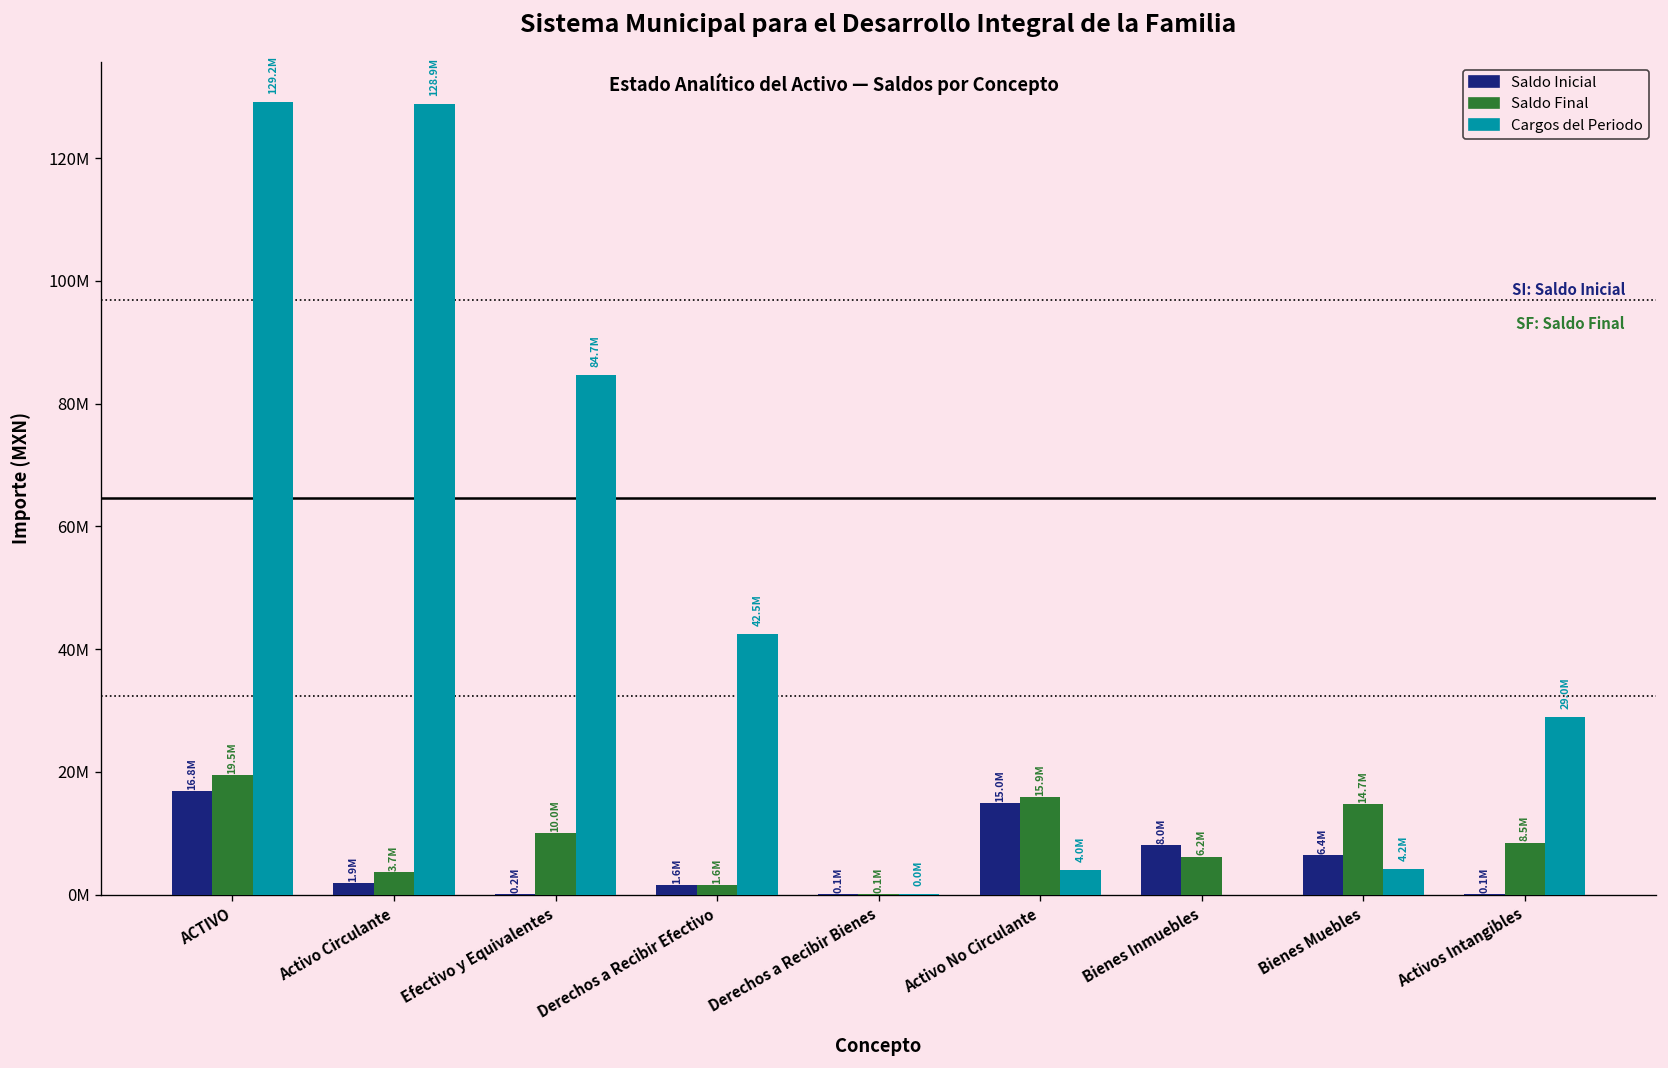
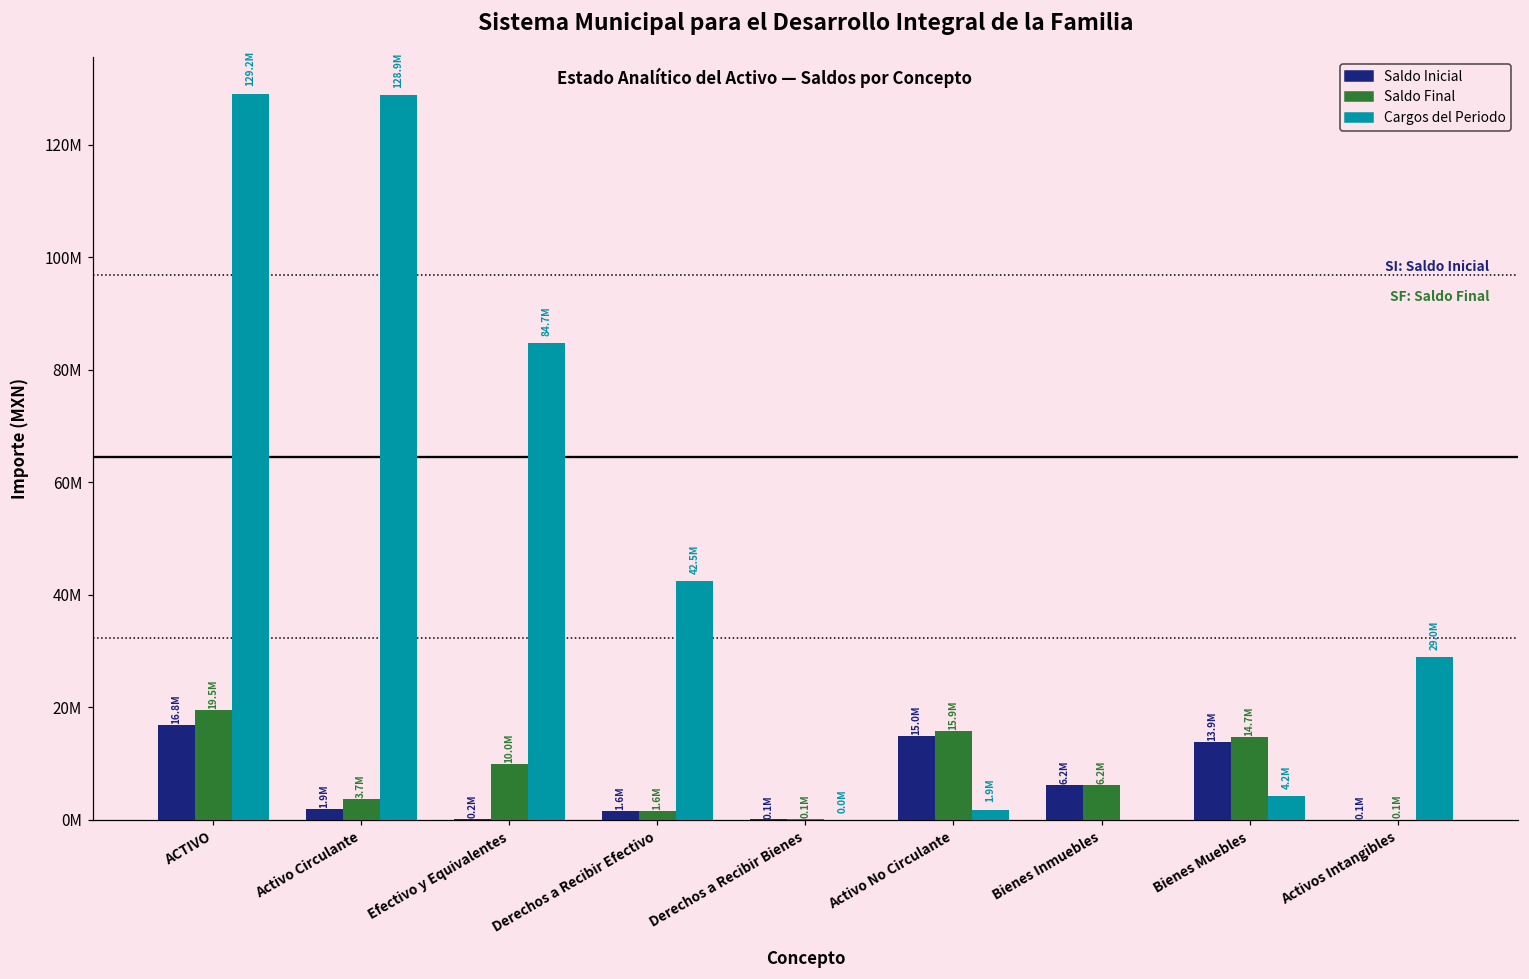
  {
    "Saldo Inicial": {
      "ACTIVO": "16.8M",
      "Activo Circulante": "1.9M",
      "Efectivo y Equivalentes": "0.2M",
      "Derechos a Recibir Efectivo": "1.6M",
      "Derechos a Recibir Bienes": "0.1M",
      "Activo No Circulante": "15.0M",
-     "Bienes Inmuebles": "8.0M",
-     "Bienes Muebles": "6.4M",
+     "Bienes Inmuebles": "6.2M",
+     "Bienes Muebles": "13.9M",
      "Activos Intangibles": "0.1M"
    },
    "Saldo Final": {
      "ACTIVO": "19.5M",
      "Activo Circulante": "3.7M",
      "Efectivo y Equivalentes": "10.0M",
      "Derechos a Recibir Efectivo": "1.6M",
      "Derechos a Recibir Bienes": "0.1M",
      "Activo No Circulante": "15.9M",
      "Bienes Inmuebles": "6.2M",
      "Bienes Muebles": "14.7M",
-     "Activos Intangibles": "8.5M"
+     "Activos Intangibles": "0.1M"
    },
    "Cargos del Periodo": {
      "ACTIVO": "129.2M",
      "Activo Circulante": "128.9M",
      "Efectivo y Equivalentes": "84.7M",
      "Derechos a Recibir Efectivo": "42.5M",
-     "Activo No Circulante": "4.0M",
+     "Activo No Circulante": "1.9M",
      "Bienes Muebles": "4.2M",
      "Activos Intangibles": "29.0M"
    }
  }
